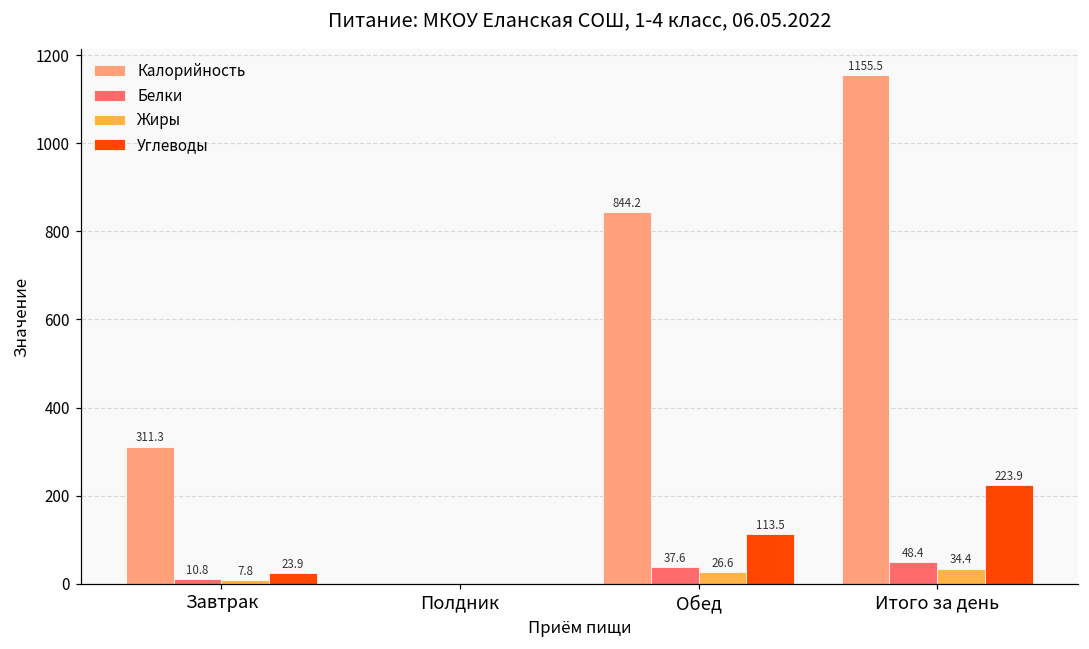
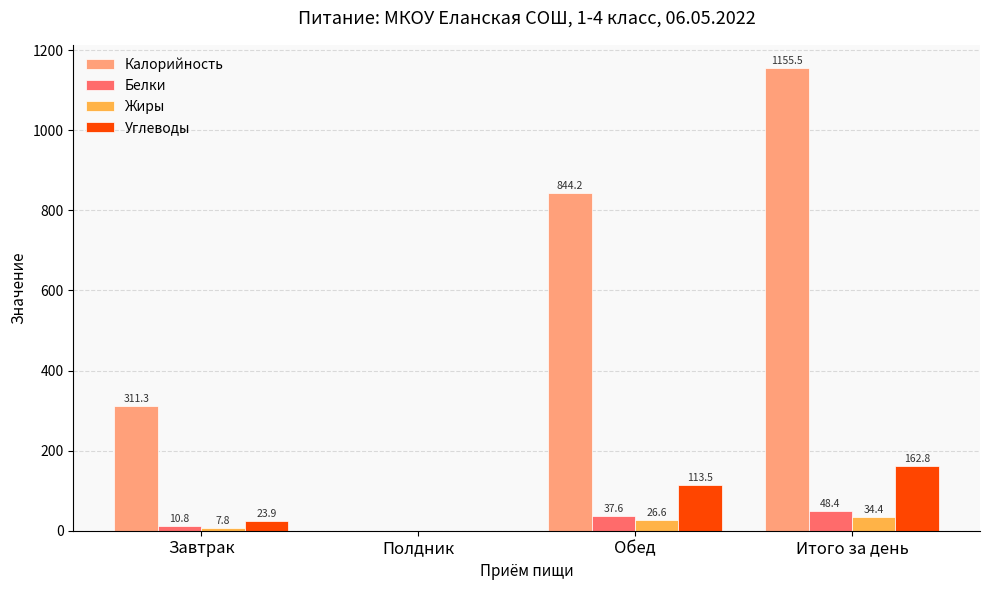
  {
    "Углеводы": {
      "Завтрак": 23.9,
      "Обед": 113.5,
-     "Итого за день": 223.9
+     "Итого за день": 162.8
    }
  }
